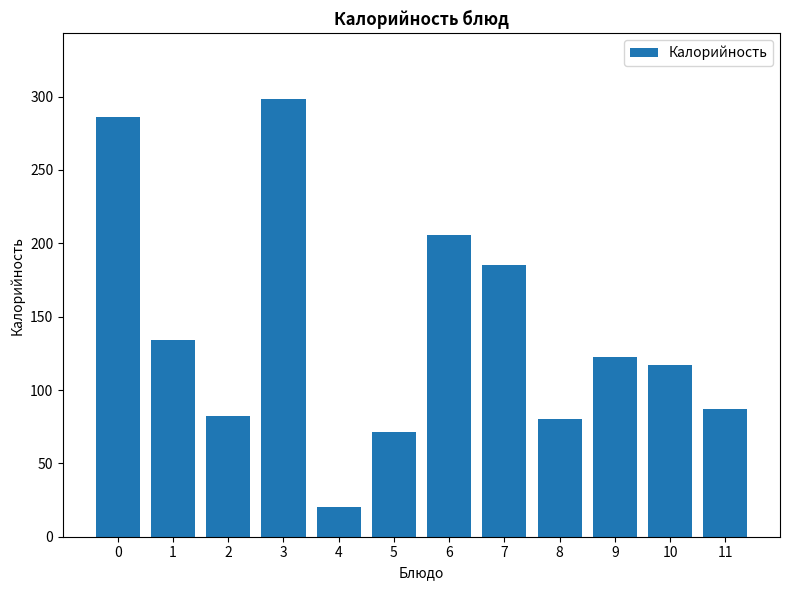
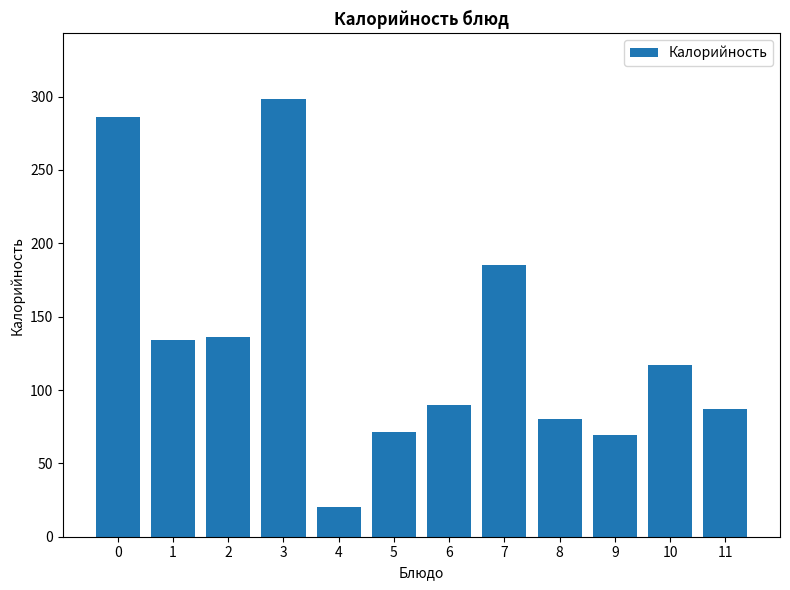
  {
    "0": 286,
    "1": 134,
-   "2": 82,
+   "2": 136,
    "3": 298,
    "4": 21,
    "5": 72,
-   "6": 206,
+   "6": 90,
    "7": 185,
    "8": 80,
-   "9": 123,
+   "9": 70,
    "10": 117,
    "11": 87
  }
